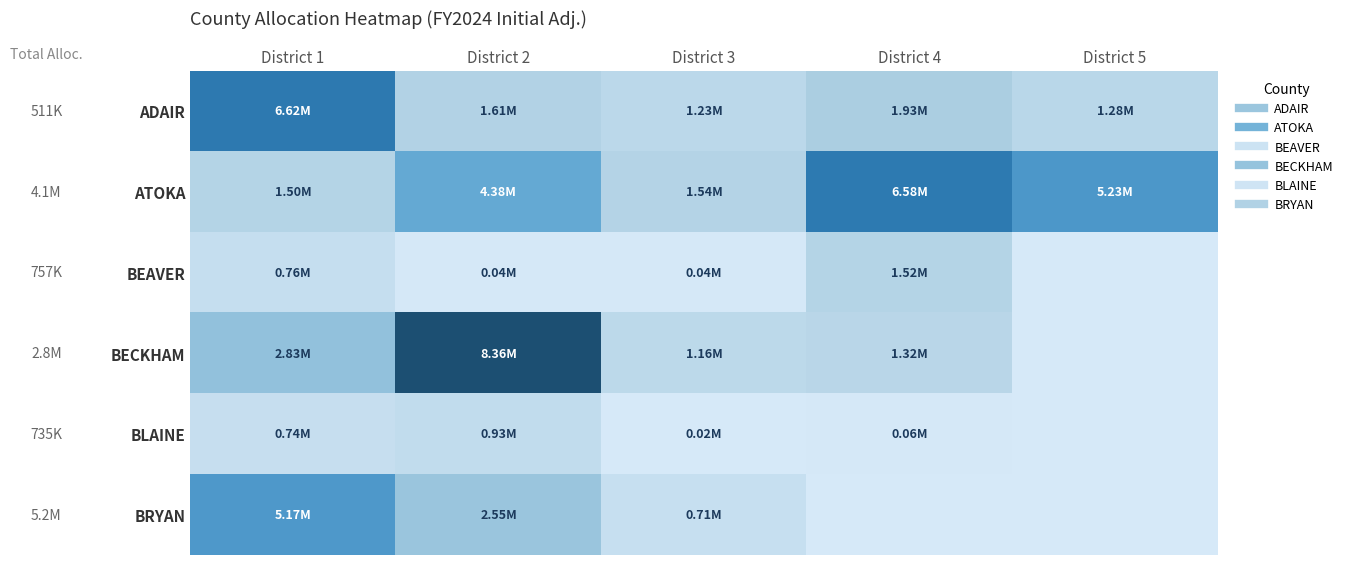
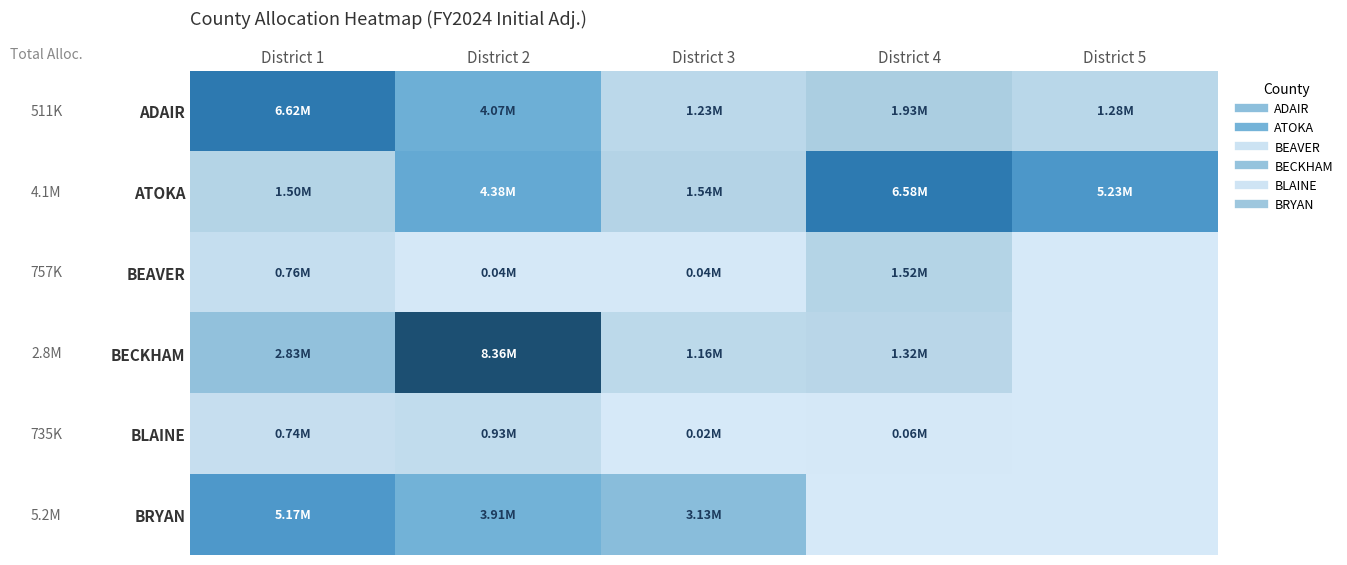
  {
    "ADAIR": {
      "District 1": "6.62M",
-     "District 2": "1.61M",
+     "District 2": "4.07M",
      "District 3": "1.23M",
      "District 4": "1.93M",
      "District 5": "1.28M"
    },
    "ATOKA": {
      "District 1": "1.50M",
      "District 2": "4.38M",
      "District 3": "1.54M",
      "District 4": "6.58M",
      "District 5": "5.23M"
    },
    "BEAVER": {
      "District 1": "0.76M",
      "District 2": "0.04M",
      "District 3": "0.04M",
      "District 4": "1.52M"
    },
    "BECKHAM": {
      "District 1": "2.83M",
      "District 2": "8.36M",
      "District 3": "1.16M",
      "District 4": "1.32M"
    },
    "BLAINE": {
      "District 1": "0.74M",
      "District 2": "0.93M",
      "District 3": "0.02M",
      "District 4": "0.06M"
    },
    "BRYAN": {
      "District 1": "5.17M",
-     "District 2": "2.55M",
-     "District 3": "0.71M"
+     "District 2": "3.91M",
+     "District 3": "3.13M"
    }
  }
